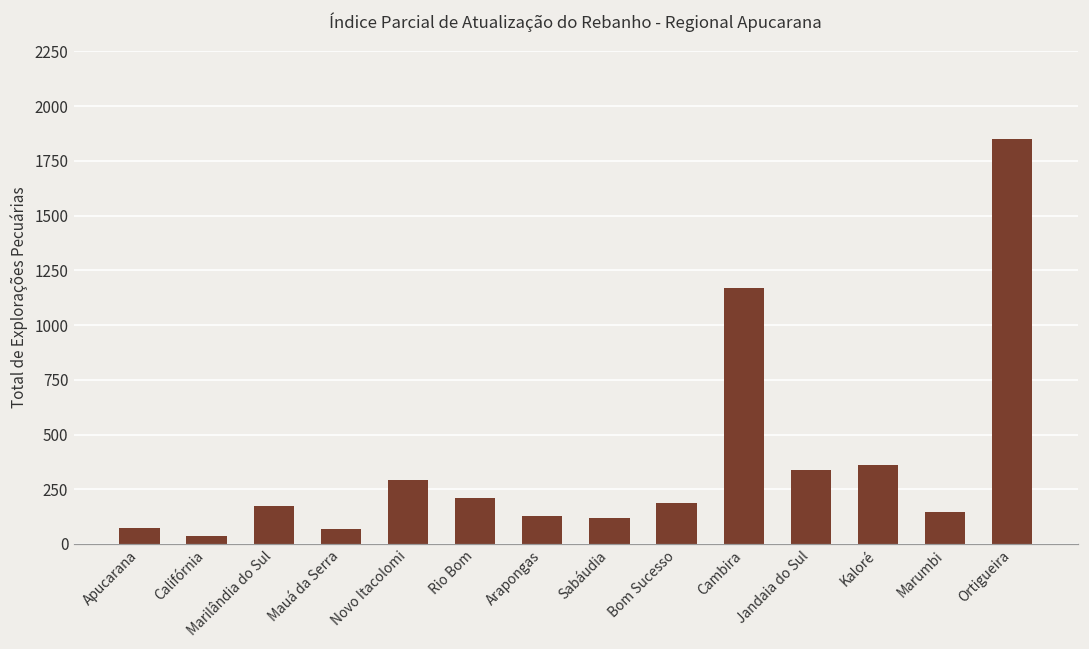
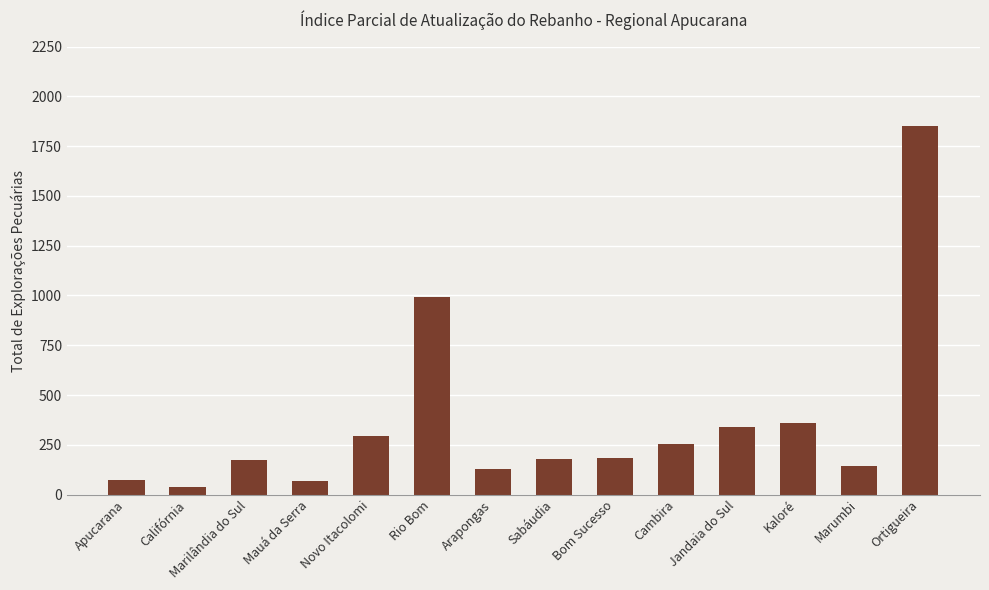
  {
    "Apucarana": 70,
    "Califórnia": 40,
    "Marilândia do Sul": 170,
    "Mauá da Serra": 70,
    "Novo Itacolomi": 290,
-   "Rio Bom": 210,
+   "Rio Bom": 990,
    "Arapongas": 130,
-   "Sabáudia": 120,
+   "Sabáudia": 180,
    "Bom Sucesso": 190,
-   "Cambira": 1170,
+   "Cambira": 260,
    "Jandaia do Sul": 340,
    "Kaloré": 360,
    "Marumbi": 150,
    "Ortigueira": 1850
  }
